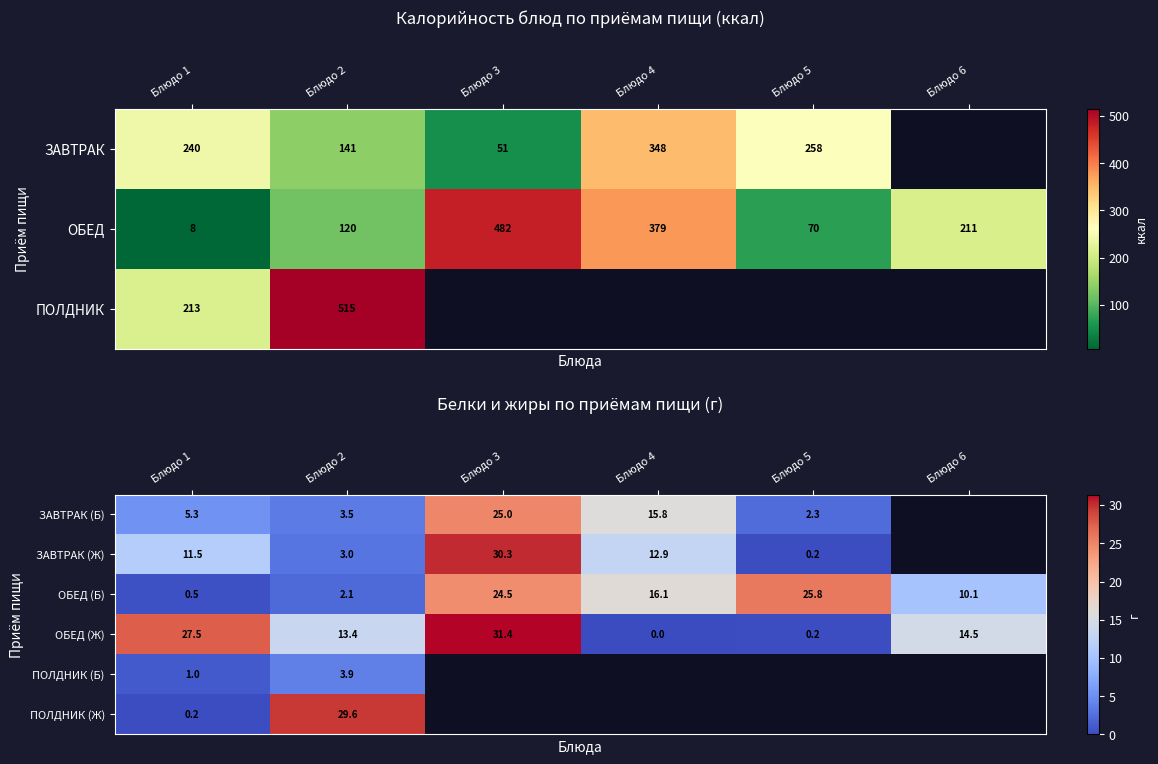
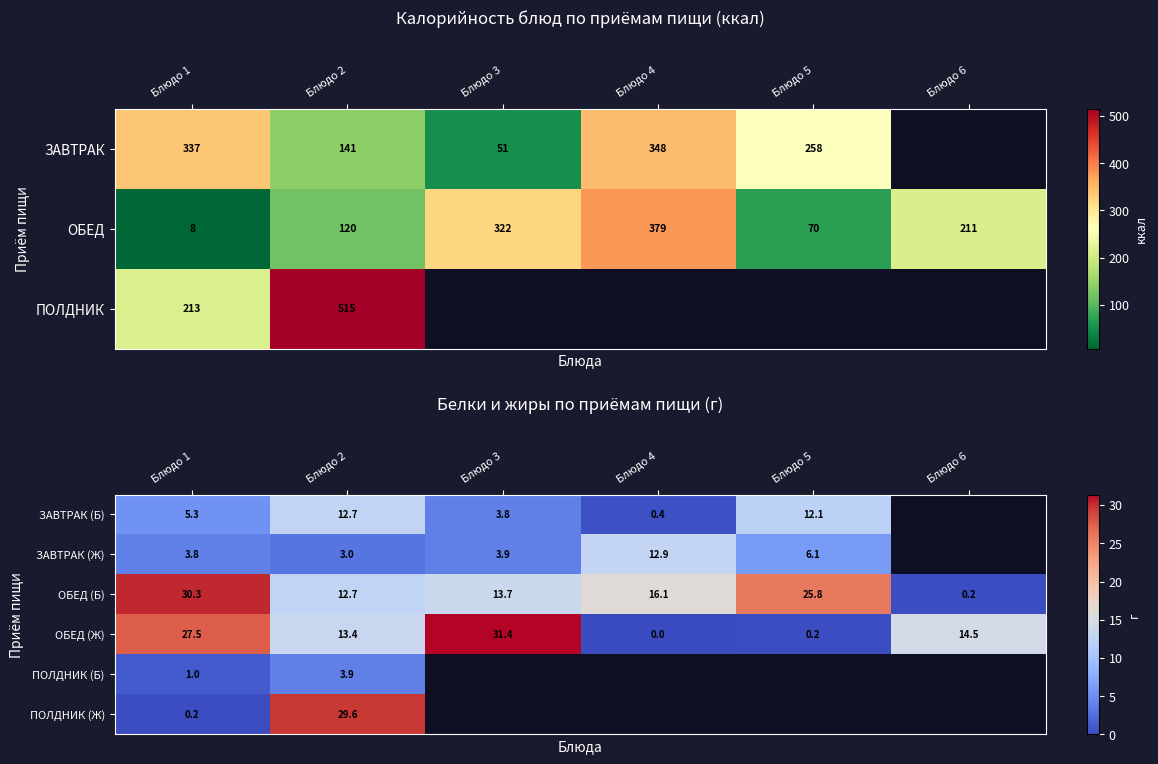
  {
    "Калорийность блюд по приёмам пищи (ккал)": {
      "ЗАВТРАК": {
-       "Блюдо 1": 240,
+       "Блюдо 1": 337,
        "Блюдо 2": 141,
        "Блюдо 3": 51,
        "Блюдо 4": 348,
        "Блюдо 5": 258
      },
      "ОБЕД": {
        "Блюдо 1": 8,
        "Блюдо 2": 120,
-       "Блюдо 3": 482,
+       "Блюдо 3": 322,
        "Блюдо 4": 379,
        "Блюдо 5": 70,
        "Блюдо 6": 211
      },
      "ПОЛДНИК": {
        "Блюдо 1": 213,
        "Блюдо 2": 515
      }
    },
    "Белки и жиры по приёмам пищи (г)": {
      "ЗАВТРАК (Б)": {
        "Блюдо 1": 5.3,
-       "Блюдо 2": 3.5,
-       "Блюдо 3": 25.0,
-       "Блюдо 4": 15.8,
-       "Блюдо 5": 2.3
+       "Блюдо 2": 12.7,
+       "Блюдо 3": 3.8,
+       "Блюдо 4": 0.4,
+       "Блюдо 5": 12.1
      },
      "ЗАВТРАК (Ж)": {
-       "Блюдо 1": 11.5,
+       "Блюдо 1": 3.8,
        "Блюдо 2": 3.0,
-       "Блюдо 3": 30.3,
+       "Блюдо 3": 3.9,
        "Блюдо 4": 12.9,
-       "Блюдо 5": 0.2
+       "Блюдо 5": 6.1
      },
      "ОБЕД (Б)": {
-       "Блюдо 1": 0.5,
-       "Блюдо 2": 2.1,
-       "Блюдо 3": 24.5,
+       "Блюдо 1": 30.3,
+       "Блюдо 2": 12.7,
+       "Блюдо 3": 13.7,
        "Блюдо 4": 16.1,
        "Блюдо 5": 25.8,
-       "Блюдо 6": 10.1
+       "Блюдо 6": 0.2
      },
      "ОБЕД (Ж)": {
        "Блюдо 1": 27.5,
        "Блюдо 2": 13.4,
        "Блюдо 3": 31.4,
        "Блюдо 4": 0.0,
        "Блюдо 5": 0.2,
        "Блюдо 6": 14.5
      },
      "ПОЛДНИК (Б)": {
        "Блюдо 1": 1.0,
        "Блюдо 2": 3.9
      },
      "ПОЛДНИК (Ж)": {
        "Блюдо 1": 0.2,
        "Блюдо 2": 29.6
      }
    }
  }
